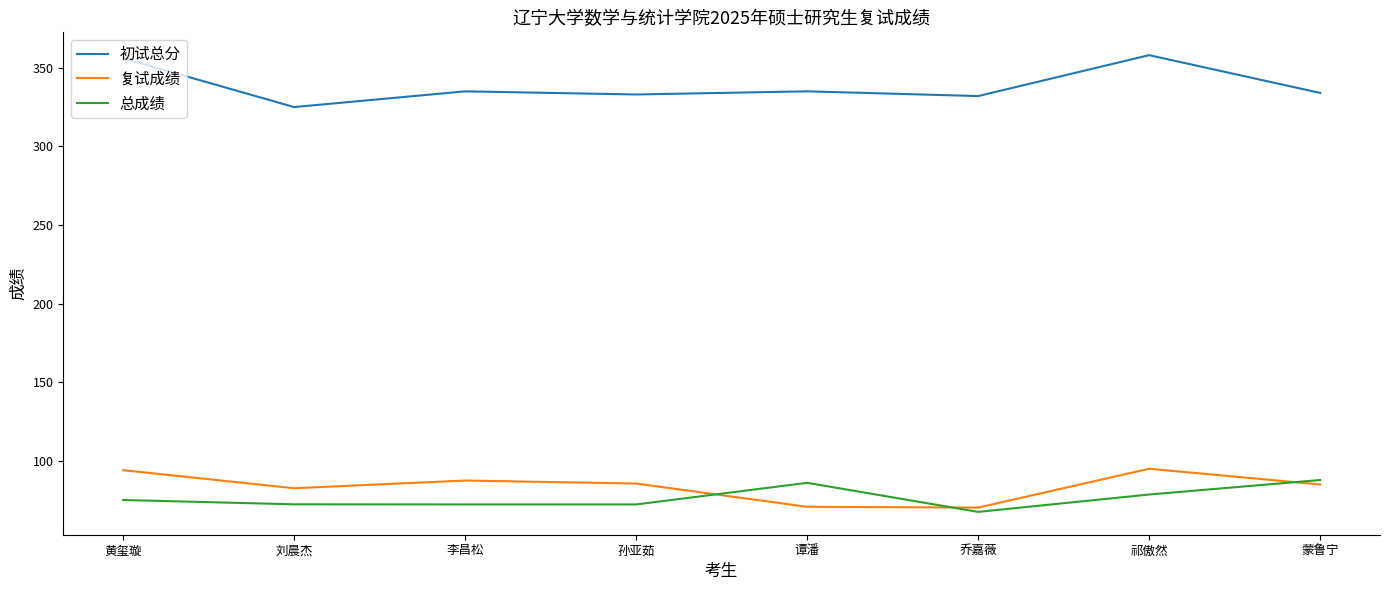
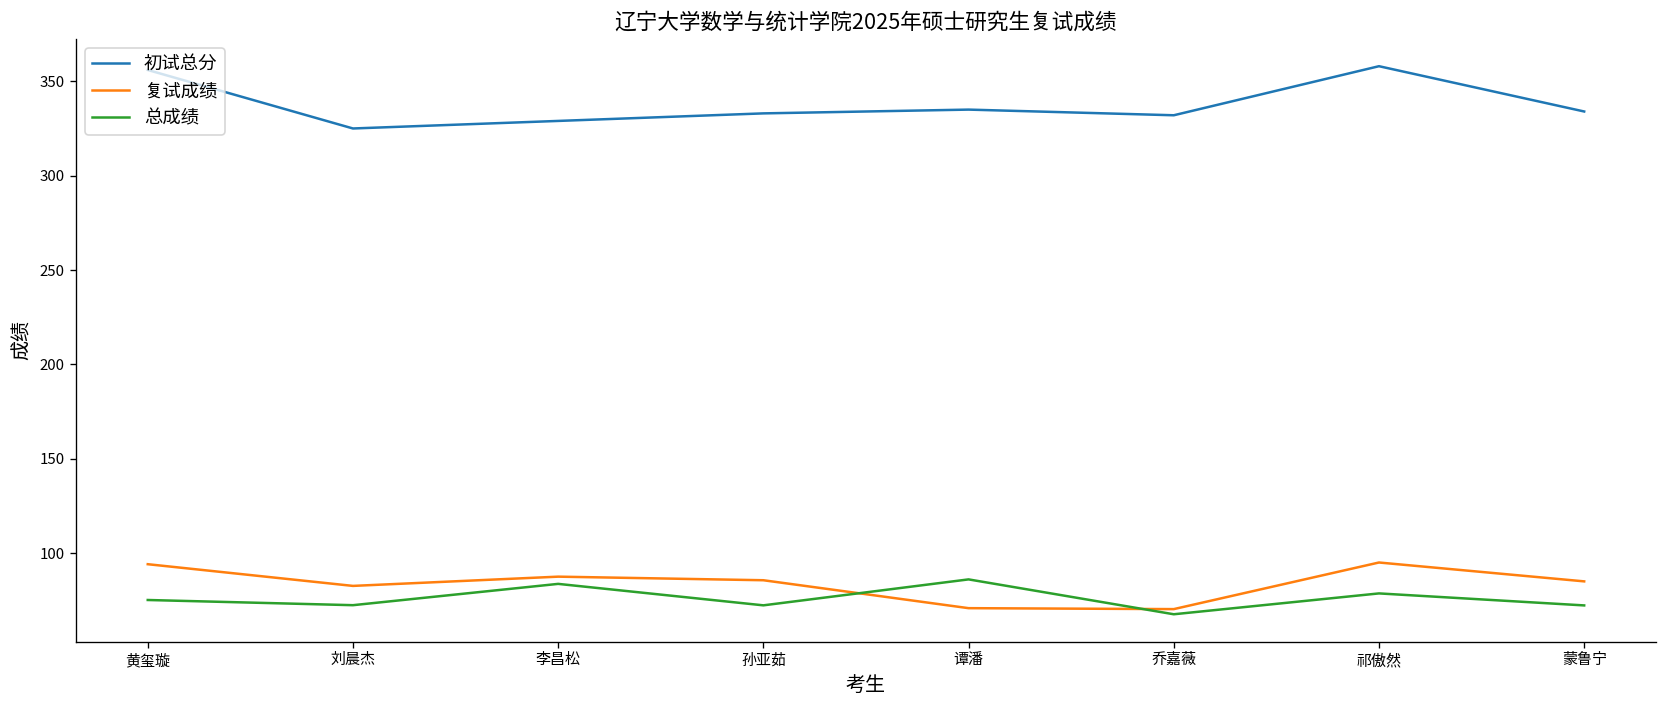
  {
    "初试总分": {
      "刘晨杰": 325,
-     "李昌松": 335,
+     "李昌松": 329,
      "孙亚茹": 333,
      "谭潘": 335,
      "乔嘉薇": 332,
      "祁傲然": 358,
      "蒙鲁宁": 334
    },
    "复试成绩": {
      "黄玺璇": 94,
      "刘晨杰": 83,
      "李昌松": 88,
      "孙亚茹": 86,
      "谭潘": 71,
      "乔嘉薇": 70,
      "祁傲然": 95,
      "蒙鲁宁": 85
    },
    "总成绩": {
      "黄玺璇": 75,
      "刘晨杰": 72,
-     "李昌松": 72,
+     "李昌松": 84,
      "孙亚茹": 72,
      "谭潘": 86,
      "乔嘉薇": 68,
      "祁傲然": 79,
-     "蒙鲁宁": 88
+     "蒙鲁宁": 72
    }
  }
